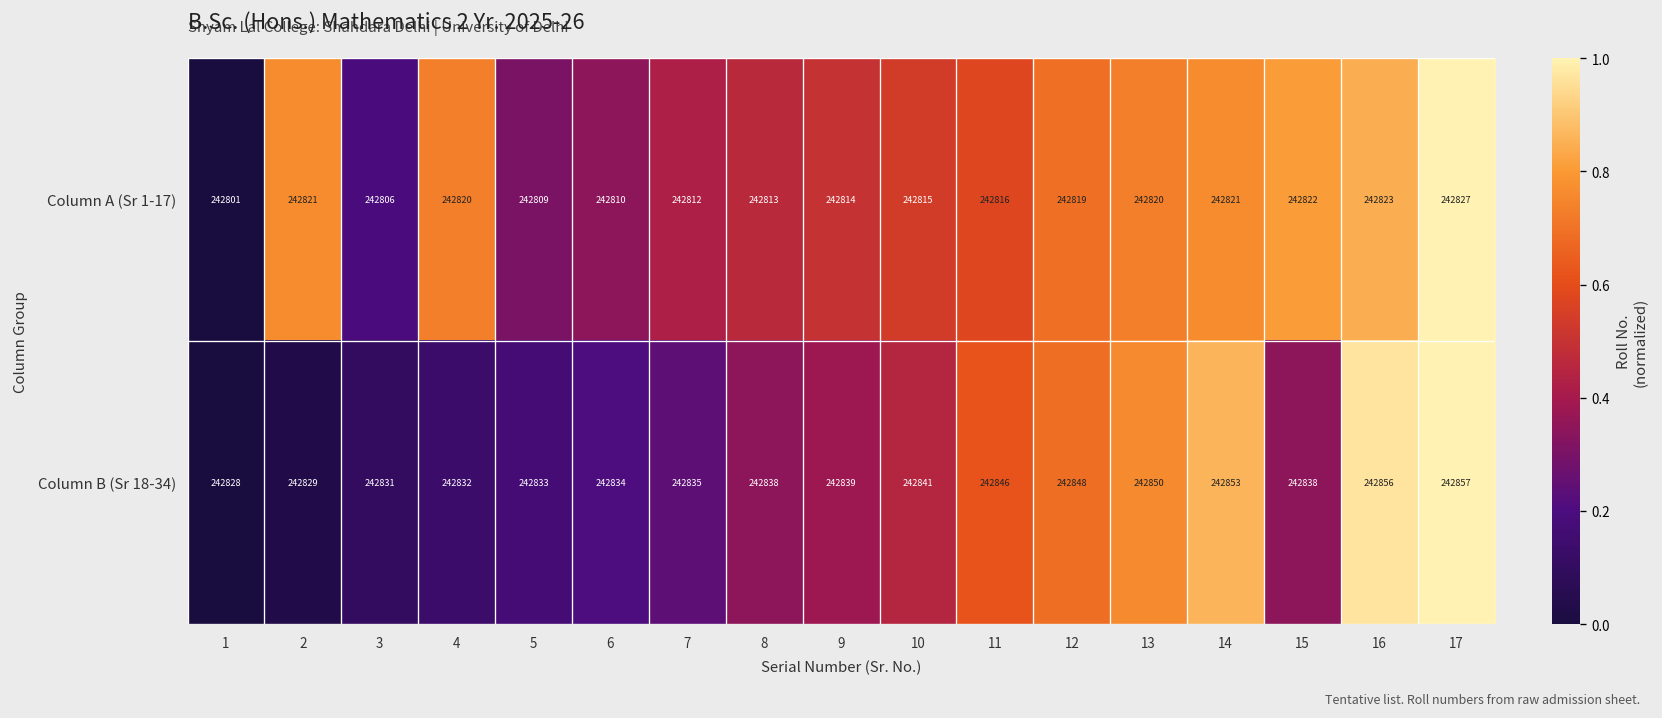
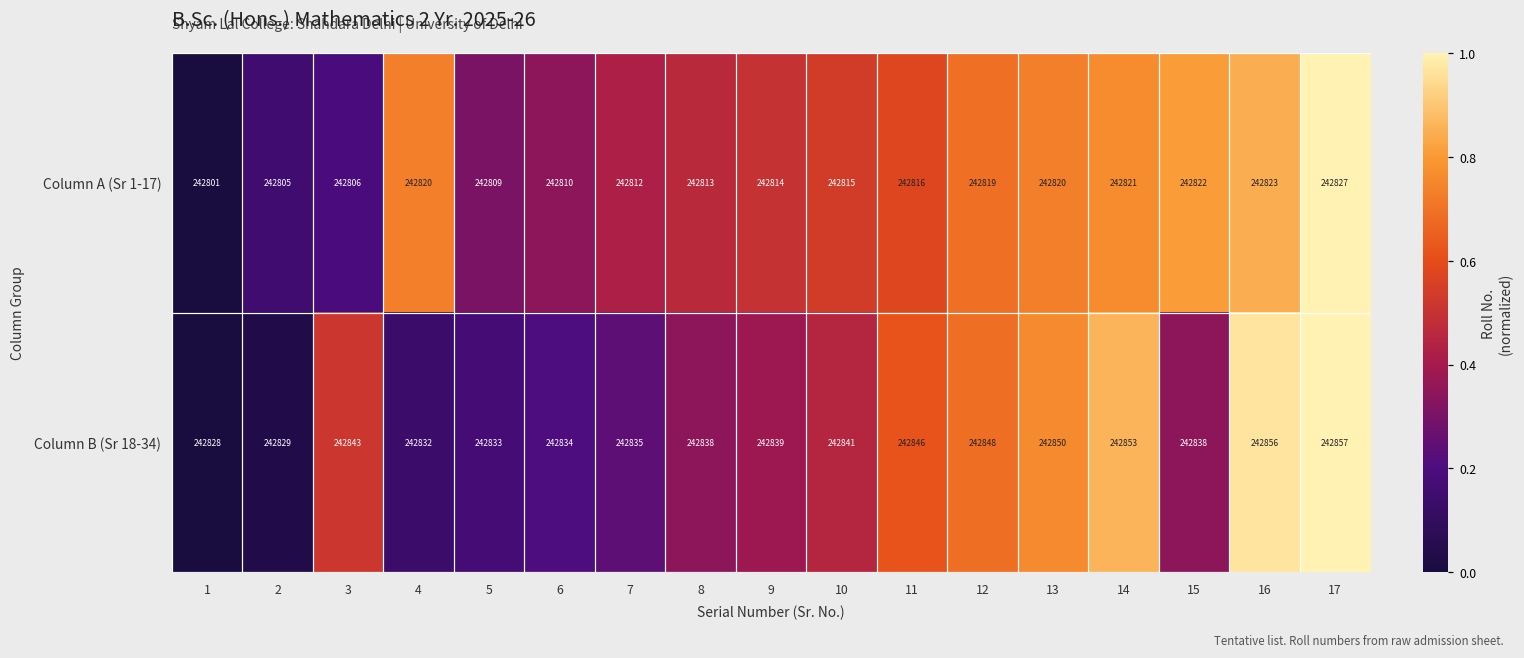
  {
    "Column A (Sr 1-17)": {
      "1": 242801,
-     "2": 242821,
+     "2": 242805,
      "3": 242806,
      "4": 242820,
      "5": 242809,
      "6": 242810,
      "7": 242812,
      "8": 242813,
      "9": 242814,
      "10": 242815,
      "11": 242816,
      "12": 242819,
      "13": 242820,
      "14": 242821,
      "15": 242822,
      "16": 242823,
      "17": 242827
    },
    "Column B (Sr 18-34)": {
      "1": 242828,
      "2": 242829,
-     "3": 242831,
+     "3": 242843,
      "4": 242832,
      "5": 242833,
      "6": 242834,
      "7": 242835,
      "8": 242838,
      "9": 242839,
      "10": 242841,
      "11": 242846,
      "12": 242848,
      "13": 242850,
      "14": 242853,
      "15": 242838,
      "16": 242856,
      "17": 242857
    }
  }
